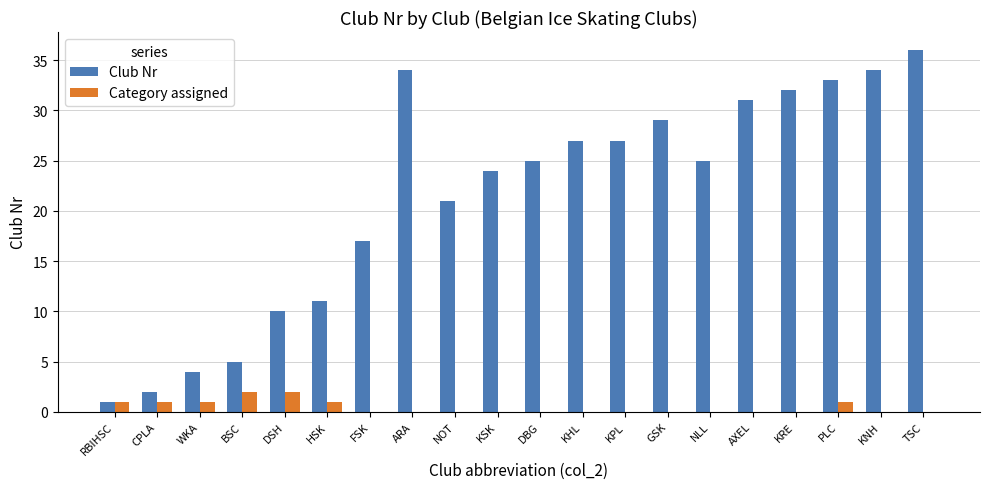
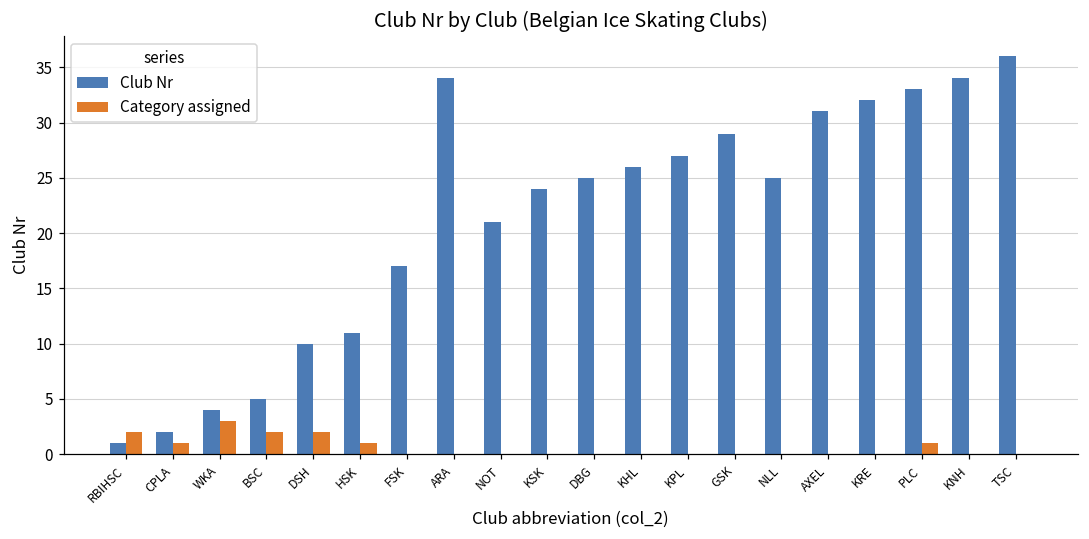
  {
    "Club Nr": {
      "RBIHSC": 1,
      "CPLA": 2,
      "WKA": 4,
      "BSC": 5,
      "DSH": 10,
      "HSK": 11,
      "FSK": 17,
      "ARA": 34,
      "NOT": 21,
      "KSK": 24,
      "DBG": 25,
-     "KHL": 27,
+     "KHL": 26,
      "KPL": 27,
      "GSK": 29,
      "NLL": 25,
      "AXEL": 31,
      "KRE": 32,
      "PLC": 33,
      "KNH": 34,
      "TSC": 36
    },
    "Category assigned": {
-     "RBIHSC": 1,
+     "RBIHSC": 2,
      "CPLA": 1,
-     "WKA": 1,
+     "WKA": 3,
      "BSC": 2,
      "DSH": 2,
      "HSK": 1,
      "FSK": 0,
      "ARA": 0,
      "NOT": 0,
      "KSK": 0,
      "DBG": 0,
      "KHL": 0,
      "KPL": 0,
      "GSK": 0,
      "NLL": 0,
      "AXEL": 0,
      "KRE": 0,
      "PLC": 1,
      "KNH": 0,
      "TSC": 0
    }
  }
